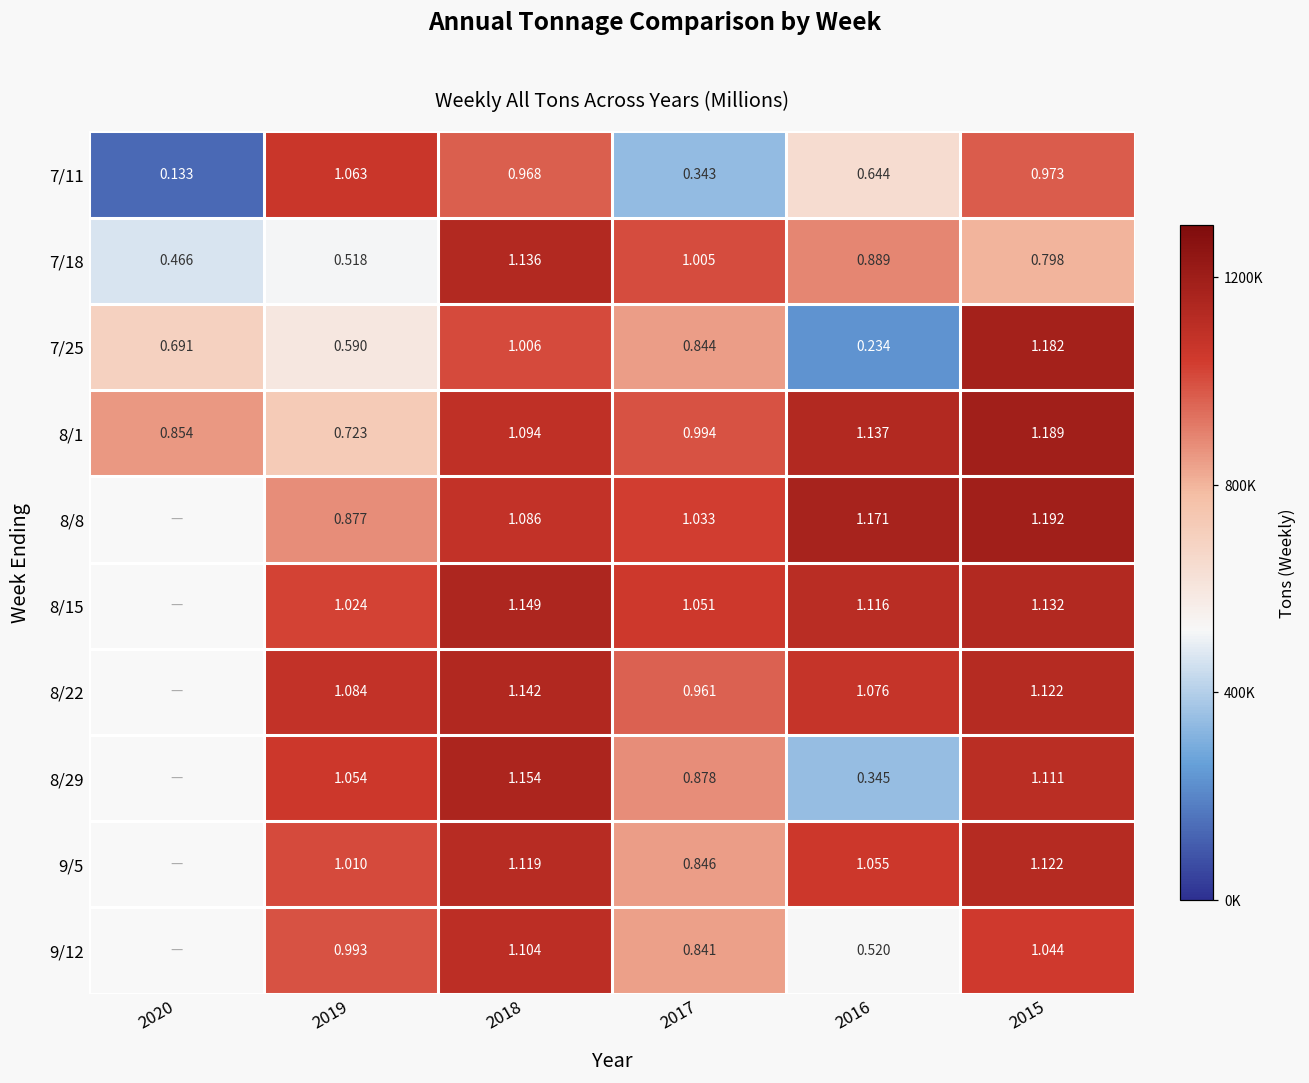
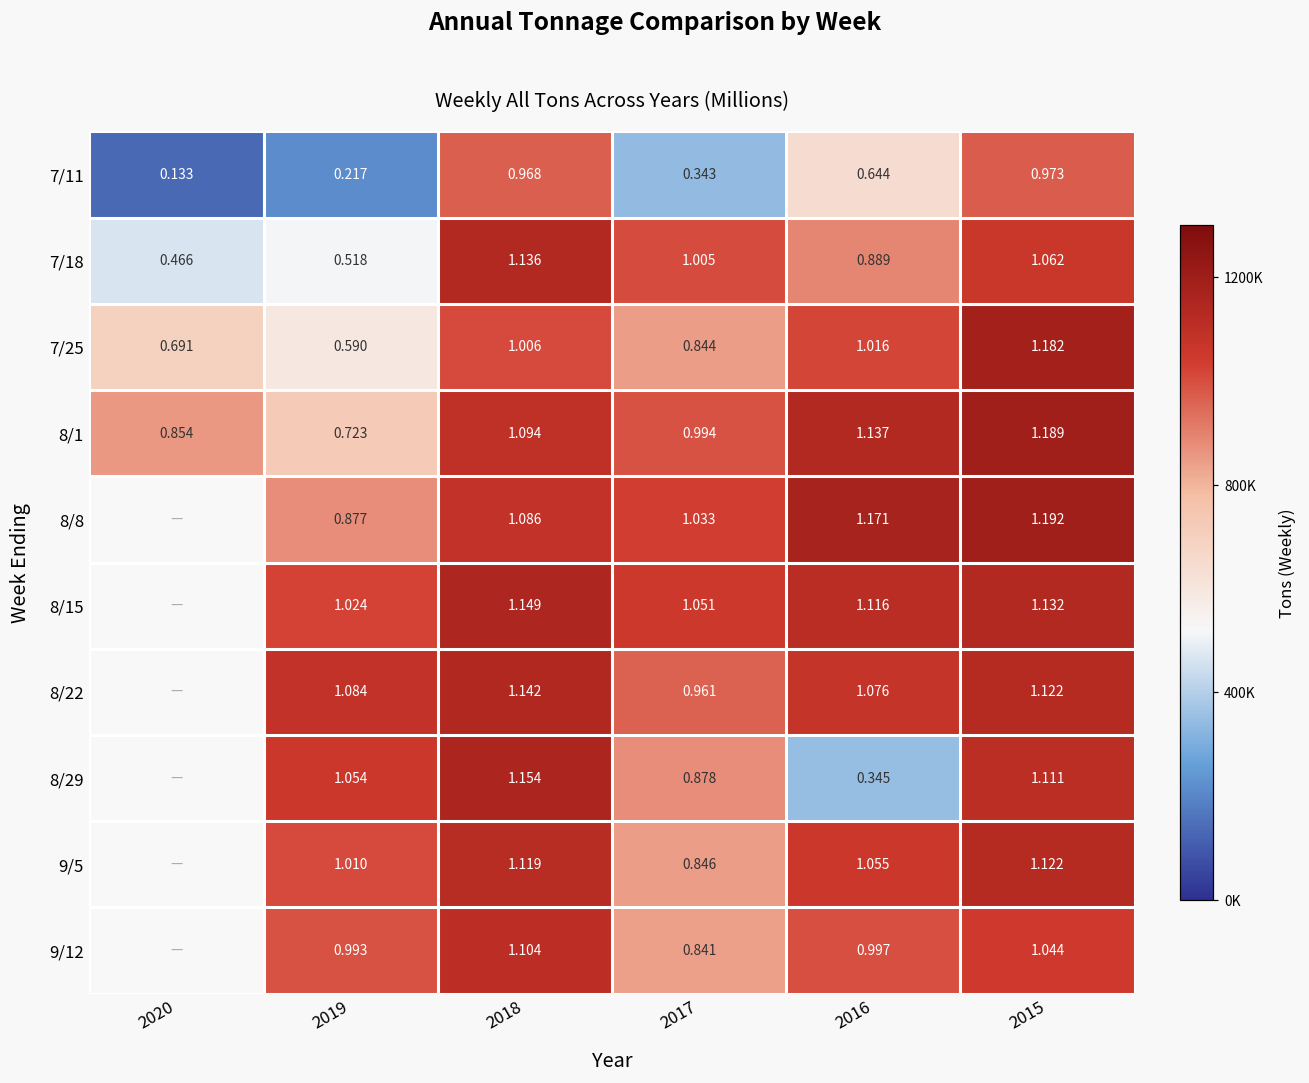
  {
    "7/11": {
      "2020": 0.133,
-     "2019": 1.063,
+     "2019": 0.217,
      "2018": 0.968,
      "2017": 0.343,
      "2016": 0.644,
      "2015": 0.973
    },
    "7/18": {
      "2020": 0.466,
      "2019": 0.518,
      "2018": 1.136,
      "2017": 1.005,
      "2016": 0.889,
-     "2015": 0.798
+     "2015": 1.062
    },
    "7/25": {
      "2020": 0.691,
      "2019": 0.590,
      "2018": 1.006,
      "2017": 0.844,
-     "2016": 0.234,
+     "2016": 1.016,
      "2015": 1.182
    },
    "8/1": {
      "2020": 0.854,
      "2019": 0.723,
      "2018": 1.094,
      "2017": 0.994,
      "2016": 1.137,
      "2015": 1.189
    },
    "8/8": {
      "2019": 0.877,
      "2018": 1.086,
      "2017": 1.033,
      "2016": 1.171,
      "2015": 1.192
    },
    "8/15": {
      "2019": 1.024,
      "2018": 1.149,
      "2017": 1.051,
      "2016": 1.116,
      "2015": 1.132
    },
    "8/22": {
      "2019": 1.084,
      "2018": 1.142,
      "2017": 0.961,
      "2016": 1.076,
      "2015": 1.122
    },
    "8/29": {
      "2019": 1.054,
      "2018": 1.154,
      "2017": 0.878,
      "2016": 0.345,
      "2015": 1.111
    },
    "9/5": {
      "2019": 1.010,
      "2018": 1.119,
      "2017": 0.846,
      "2016": 1.055,
      "2015": 1.122
    },
    "9/12": {
      "2019": 0.993,
      "2018": 1.104,
      "2017": 0.841,
-     "2016": 0.520,
+     "2016": 0.997,
      "2015": 1.044
    }
  }
